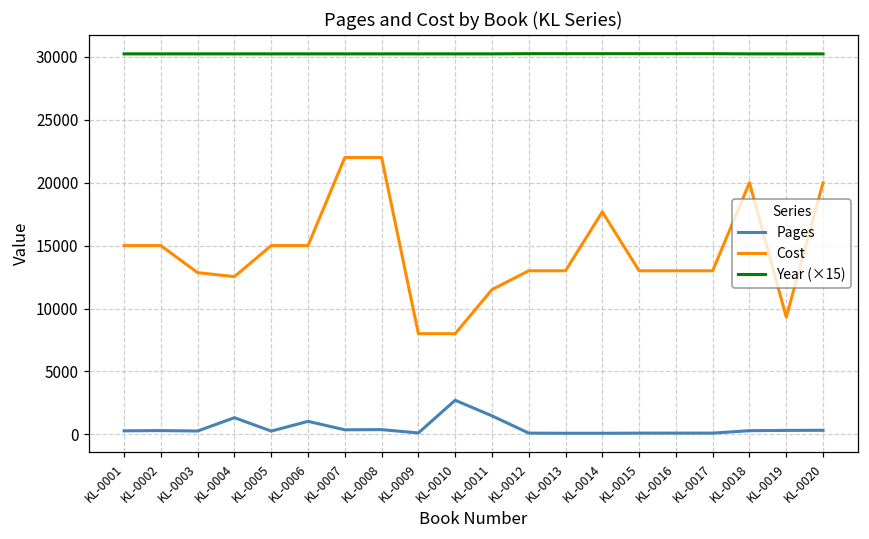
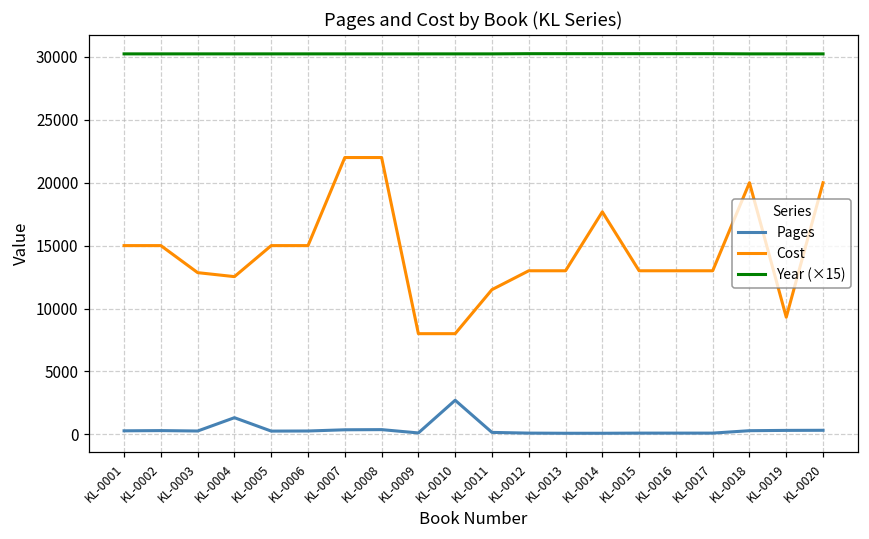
  {
    "Pages": {
      "KL-0001": 300,
      "KL-0002": 300,
      "KL-0003": 300,
      "KL-0004": 1300,
      "KL-0005": 300,
-     "KL-0006": 1000,
+     "KL-0006": 300,
      "KL-0007": 400,
      "KL-0008": 400,
      "KL-0009": 100,
      "KL-0010": 2700,
-     "KL-0011": 1500,
+     "KL-0011": 200,
      "KL-0012": 100,
      "KL-0013": 100,
      "KL-0014": 100,
      "KL-0015": 100,
      "KL-0016": 100,
      "KL-0017": 100,
      "KL-0018": 300,
      "KL-0019": 300,
      "KL-0020": 300
    },
    "Cost": {
      "KL-0001": 15000,
      "KL-0002": 15000,
      "KL-0003": 12900,
      "KL-0004": 12500,
      "KL-0005": 15000,
      "KL-0006": 15000,
      "KL-0007": 22000,
      "KL-0008": 22000,
      "KL-0009": 8000,
      "KL-0010": 8000,
      "KL-0011": 11500,
      "KL-0012": 13000,
      "KL-0013": 13000,
      "KL-0014": 17700,
      "KL-0015": 13000,
      "KL-0016": 13000,
      "KL-0017": 13000,
      "KL-0018": 20000,
      "KL-0019": 9300,
      "KL-0020": 20000
    },
    "Year (×15)": {
      "KL-0001": 30200,
      "KL-0002": 30200,
      "KL-0003": 30200,
      "KL-0004": 30200,
      "KL-0005": 30200,
      "KL-0006": 30200,
      "KL-0007": 30200,
      "KL-0008": 30200,
      "KL-0009": 30200,
      "KL-0010": 30200,
      "KL-0011": 30200,
      "KL-0012": 30300,
      "KL-0013": 30300,
      "KL-0014": 30300,
      "KL-0015": 30300,
      "KL-0016": 30300,
      "KL-0017": 30300,
      "KL-0018": 30200,
      "KL-0019": 30200,
      "KL-0020": 30200
    }
  }
